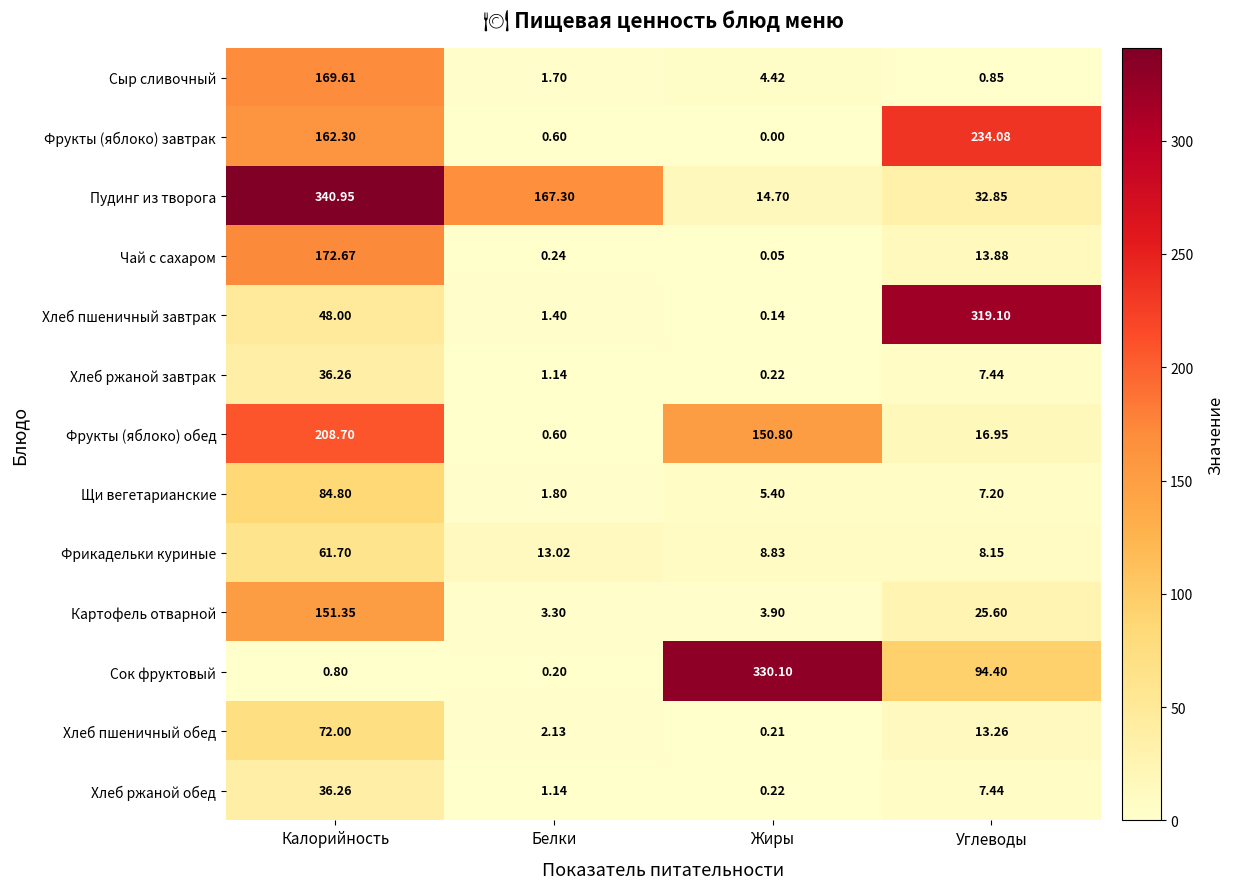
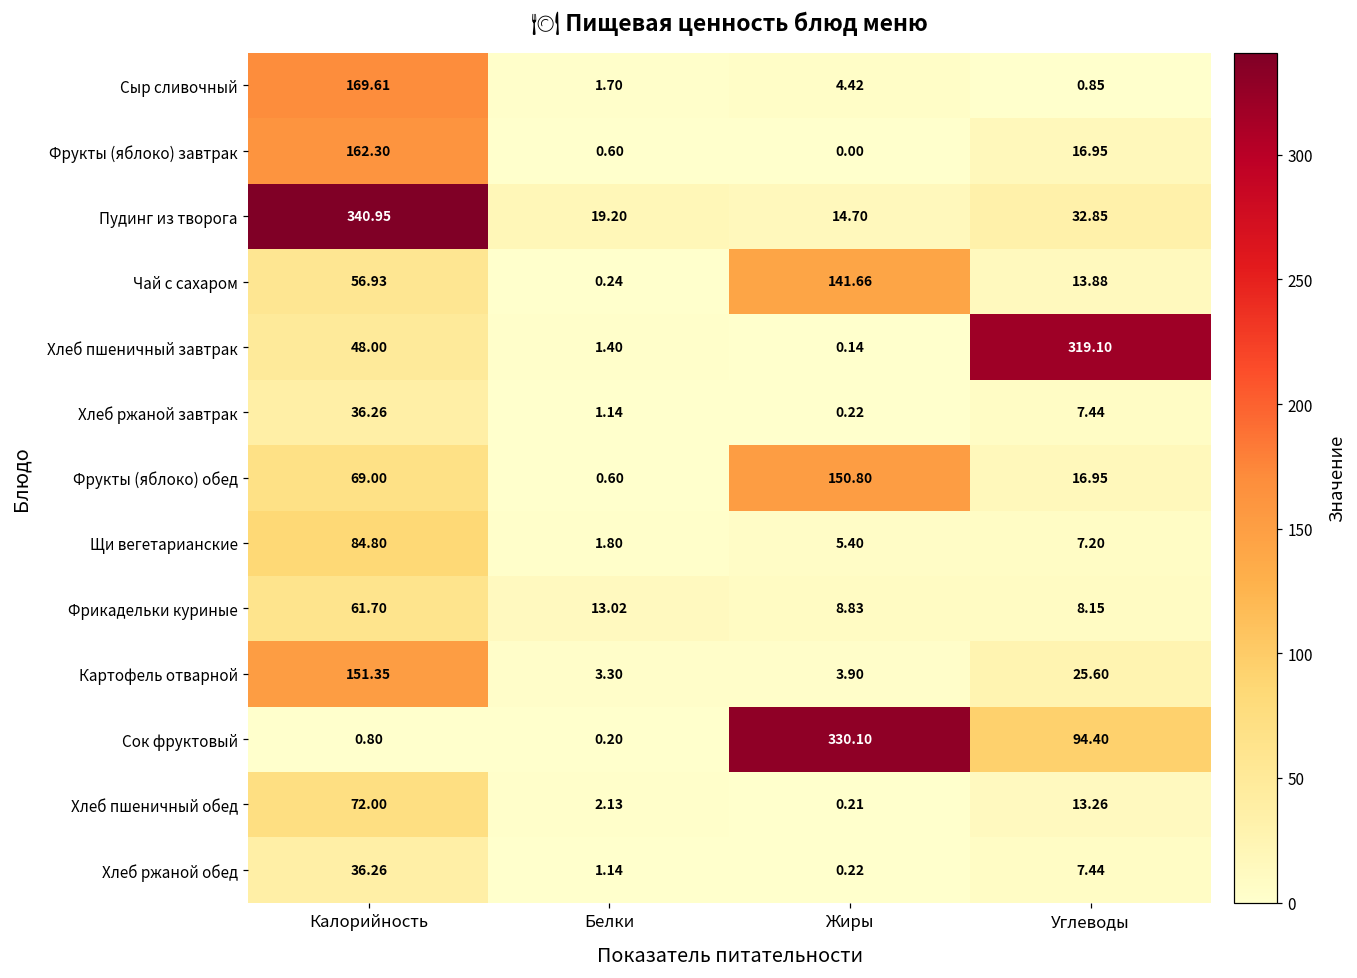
  {
    "Сыр сливочный": {
      "Калорийность": 169.61,
      "Белки": 1.70,
      "Жиры": 4.42,
      "Углеводы": 0.85
    },
    "Фрукты (яблоко) завтрак": {
      "Калорийность": 162.30,
      "Белки": 0.60,
      "Жиры": 0.00,
-     "Углеводы": 234.08
+     "Углеводы": 16.95
    },
    "Пудинг из творога": {
      "Калорийность": 340.95,
-     "Белки": 167.30,
+     "Белки": 19.20,
      "Жиры": 14.70,
      "Углеводы": 32.85
    },
    "Чай с сахаром": {
-     "Калорийность": 172.67,
+     "Калорийность": 56.93,
      "Белки": 0.24,
-     "Жиры": 0.05,
+     "Жиры": 141.66,
      "Углеводы": 13.88
    },
    "Хлеб пшеничный завтрак": {
      "Калорийность": 48.00,
      "Белки": 1.40,
      "Жиры": 0.14,
      "Углеводы": 319.10
    },
    "Хлеб ржаной завтрак": {
      "Калорийность": 36.26,
      "Белки": 1.14,
      "Жиры": 0.22,
      "Углеводы": 7.44
    },
    "Фрукты (яблоко) обед": {
-     "Калорийность": 208.70,
+     "Калорийность": 69.00,
      "Белки": 0.60,
      "Жиры": 150.80,
      "Углеводы": 16.95
    },
    "Щи вегетарианские": {
      "Калорийность": 84.80,
      "Белки": 1.80,
      "Жиры": 5.40,
      "Углеводы": 7.20
    },
    "Фрикадельки куриные": {
      "Калорийность": 61.70,
      "Белки": 13.02,
      "Жиры": 8.83,
      "Углеводы": 8.15
    },
    "Картофель отварной": {
      "Калорийность": 151.35,
      "Белки": 3.30,
      "Жиры": 3.90,
      "Углеводы": 25.60
    },
    "Сок фруктовый": {
      "Калорийность": 0.80,
      "Белки": 0.20,
      "Жиры": 330.10,
      "Углеводы": 94.40
    },
    "Хлеб пшеничный обед": {
      "Калорийность": 72.00,
      "Белки": 2.13,
      "Жиры": 0.21,
      "Углеводы": 13.26
    },
    "Хлеб ржаной обед": {
      "Калорийность": 36.26,
      "Белки": 1.14,
      "Жиры": 0.22,
      "Углеводы": 7.44
    }
  }
